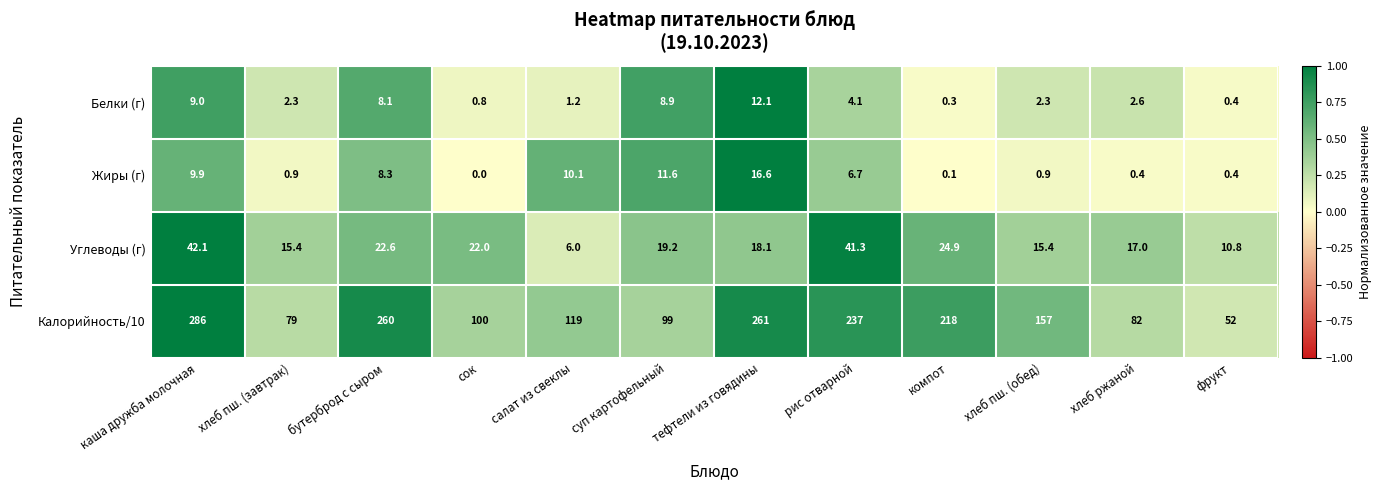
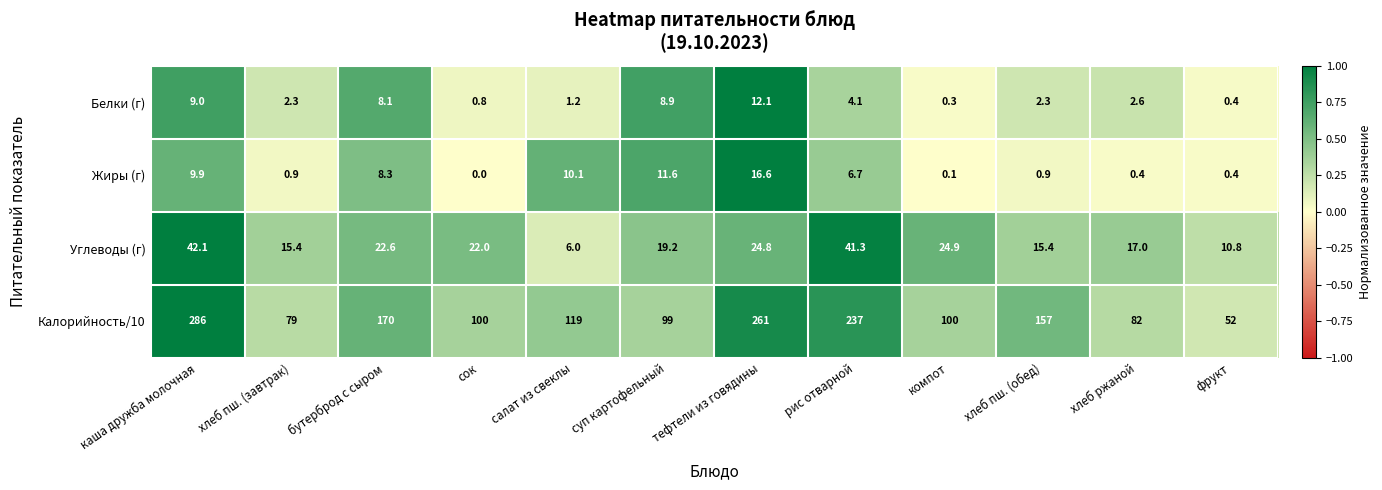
  {
    "Белки (г)": {
      "каша дружба молочная": 9.0,
      "хлеб пш. (завтрак)": 2.3,
      "бутерброд с сыром": 8.1,
      "сок": 0.8,
      "салат из свеклы": 1.2,
      "суп картофельный": 8.9,
      "тефтели из говядины": 12.1,
      "рис отварной": 4.1,
      "компот": 0.3,
      "хлеб пш. (обед)": 2.3,
      "хлеб ржаной": 2.6,
      "фрукт": 0.4
    },
    "Жиры (г)": {
      "каша дружба молочная": 9.9,
      "хлеб пш. (завтрак)": 0.9,
      "бутерброд с сыром": 8.3,
      "сок": 0.0,
      "салат из свеклы": 10.1,
      "суп картофельный": 11.6,
      "тефтели из говядины": 16.6,
      "рис отварной": 6.7,
      "компот": 0.1,
      "хлеб пш. (обед)": 0.9,
      "хлеб ржаной": 0.4,
      "фрукт": 0.4
    },
    "Углеводы (г)": {
      "каша дружба молочная": 42.1,
      "хлеб пш. (завтрак)": 15.4,
      "бутерброд с сыром": 22.6,
      "сок": 22.0,
      "салат из свеклы": 6.0,
      "суп картофельный": 19.2,
-     "тефтели из говядины": 18.1,
+     "тефтели из говядины": 24.8,
      "рис отварной": 41.3,
      "компот": 24.9,
      "хлеб пш. (обед)": 15.4,
      "хлеб ржаной": 17.0,
      "фрукт": 10.8
    },
    "Калорийность/10": {
      "каша дружба молочная": 286,
      "хлеб пш. (завтрак)": 79,
-     "бутерброд с сыром": 260,
+     "бутерброд с сыром": 170,
      "сок": 100,
      "салат из свеклы": 119,
      "суп картофельный": 99,
      "тефтели из говядины": 261,
      "рис отварной": 237,
-     "компот": 218,
+     "компот": 100,
      "хлеб пш. (обед)": 157,
      "хлеб ржаной": 82,
      "фрукт": 52
    }
  }
